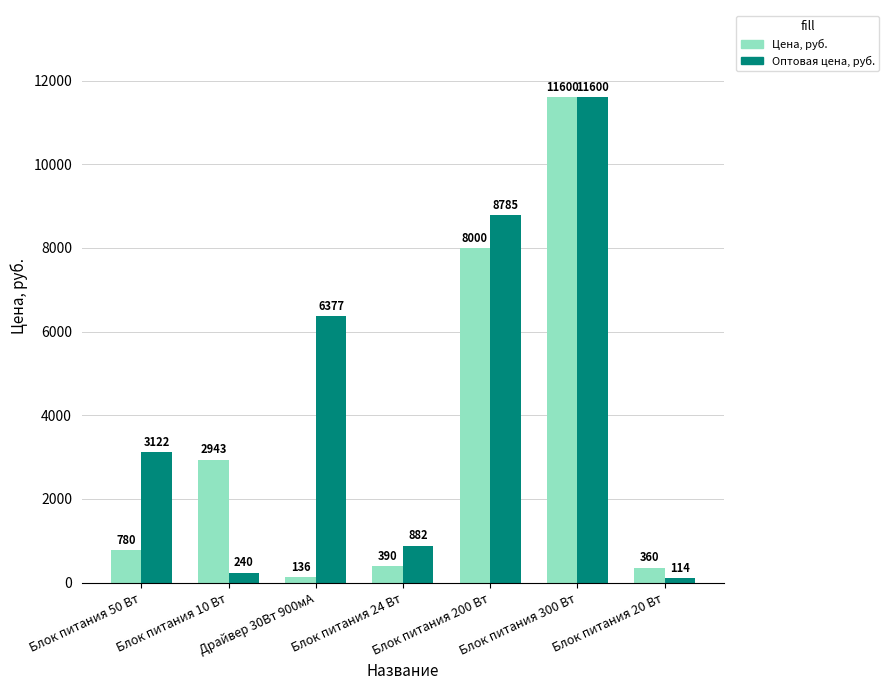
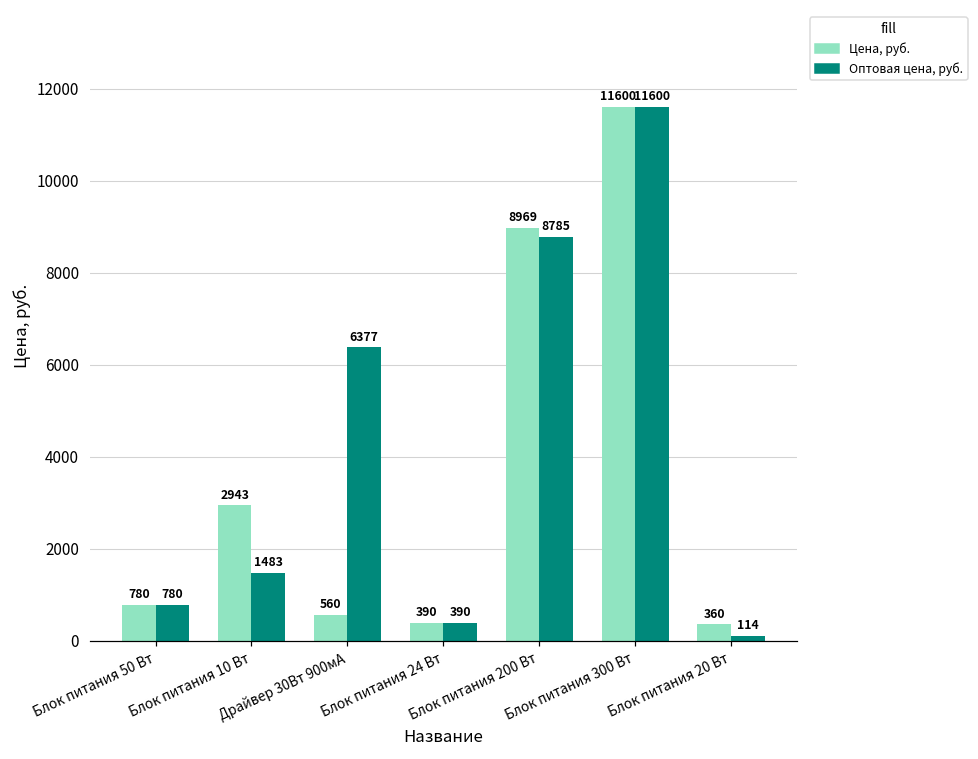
  {
    "Цена, руб.": {
      "Блок питания 50 Вт": 780,
      "Блок питания 10 Вт": 2943,
-     "Драйвер 30Вт 900мА": 136,
+     "Драйвер 30Вт 900мА": 560,
      "Блок питания 24 Вт": 390,
-     "Блок питания 200 Вт": 8000,
+     "Блок питания 200 Вт": 8969,
      "Блок питания 300 Вт": 11600,
      "Блок питания 20 Вт": 360
    },
    "Оптовая цена, руб.": {
-     "Блок питания 50 Вт": 3122,
-     "Блок питания 10 Вт": 240,
+     "Блок питания 50 Вт": 780,
+     "Блок питания 10 Вт": 1483,
      "Драйвер 30Вт 900мА": 6377,
-     "Блок питания 24 Вт": 882,
+     "Блок питания 24 Вт": 390,
      "Блок питания 200 Вт": 8785,
      "Блок питания 300 Вт": 11600,
      "Блок питания 20 Вт": 114
    }
  }
